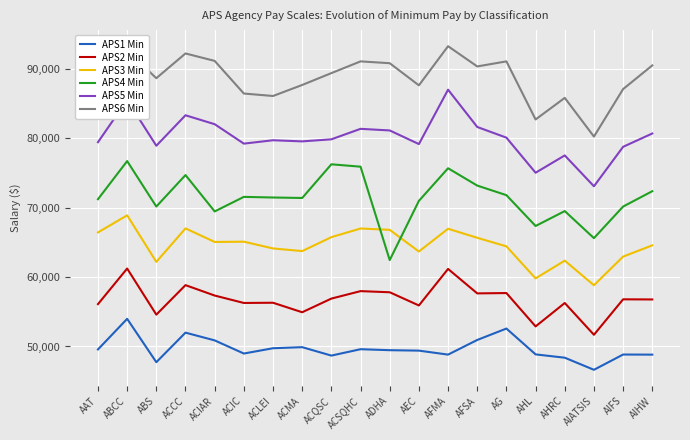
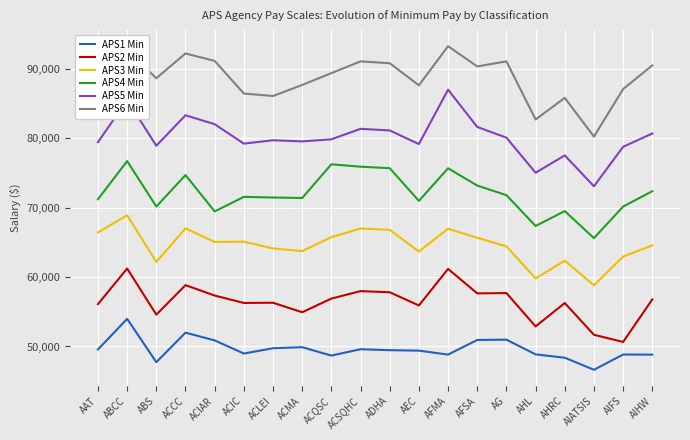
  {
    "APS1 Min": {
      "AAT": "50,000",
      "ABCC": "54,000",
      "ABS": "48,000",
      "ACCC": "52,000",
      "ACIAR": "51,000",
      "ACIC": "49,000",
      "ACLEI": "50,000",
      "ACMA": "50,000",
      "ACQSC": "49,000",
      "ACSQHC": "50,000",
      "ADHA": "49,000",
      "AEC": "49,000",
      "AFMA": "49,000",
      "AFSA": "51,000",
-     "AG": "53,000",
+     "AG": "51,000",
      "AHL": "49,000",
      "AHRC": "48,000",
      "AIATSIS": "47,000",
      "AIFS": "49,000",
      "AIHW": "49,000"
    },
    "APS2 Min": {
      "AAT": "56,000",
      "ABCC": "61,000",
      "ABS": "55,000",
      "ACCC": "59,000",
      "ACIAR": "57,000",
      "ACIC": "56,000",
      "ACLEI": "56,000",
      "ACMA": "55,000",
      "ACQSC": "57,000",
      "ACSQHC": "58,000",
      "ADHA": "58,000",
      "AEC": "56,000",
      "AFMA": "61,000",
      "AFSA": "58,000",
      "AG": "58,000",
      "AHL": "53,000",
      "AHRC": "56,000",
      "AIATSIS": "52,000",
-     "AIFS": "57,000",
+     "AIFS": "51,000",
      "AIHW": "57,000"
    },
    "APS3 Min": {
      "AAT": "66,000",
      "ABCC": "69,000",
      "ABS": "62,000",
      "ACCC": "67,000",
      "ACIAR": "65,000",
      "ACIC": "65,000",
      "ACLEI": "64,000",
      "ACMA": "64,000",
      "ACQSC": "66,000",
      "ACSQHC": "67,000",
      "ADHA": "67,000",
      "AEC": "64,000",
      "AFMA": "67,000",
      "AFSA": "66,000",
      "AG": "64,000",
      "AHL": "60,000",
      "AHRC": "62,000",
      "AIATSIS": "59,000",
      "AIFS": "63,000",
      "AIHW": "65,000"
    },
    "APS4 Min": {
      "AAT": "71,000",
      "ABCC": "77,000",
      "ABS": "70,000",
      "ACCC": "75,000",
      "ACIAR": "69,000",
      "ACIC": "72,000",
      "ACLEI": "71,000",
      "ACMA": "71,000",
      "ACQSC": "76,000",
      "ACSQHC": "76,000",
-     "ADHA": "62,000",
+     "ADHA": "76,000",
      "AEC": "71,000",
      "AFMA": "76,000",
      "AFSA": "73,000",
      "AG": "72,000",
      "AHL": "67,000",
      "AHRC": "70,000",
      "AIATSIS": "66,000",
      "AIFS": "70,000",
      "AIHW": "72,000"
    },
    "APS5 Min": {
      "AAT": "79,000",
      "ABS": "79,000",
      "ACCC": "83,000",
      "ACIAR": "82,000",
      "ACIC": "79,000",
      "ACLEI": "80,000",
      "ACMA": "80,000",
      "ACQSC": "80,000",
      "ACSQHC": "81,000",
      "ADHA": "81,000",
      "AEC": "79,000",
      "AFMA": "87,000",
      "AFSA": "82,000",
      "AG": "80,000",
      "AHL": "75,000",
      "AHRC": "78,000",
      "AIATSIS": "73,000",
      "AIFS": "79,000",
      "AIHW": "81,000"
    },
    "APS6 Min": {
      "ABS": "89,000",
      "ACCC": "92,000",
      "ACIAR": "91,000",
      "ACIC": "86,000",
      "ACLEI": "86,000",
      "ACMA": "88,000",
      "ACQSC": "89,000",
      "ACSQHC": "91,000",
      "ADHA": "91,000",
      "AEC": "88,000",
      "AFMA": "93,000",
      "AFSA": "90,000",
      "AG": "91,000",
      "AHL": "83,000",
      "AHRC": "86,000",
      "AIATSIS": "80,000",
      "AIFS": "87,000",
      "AIHW": "91,000"
    }
  }
